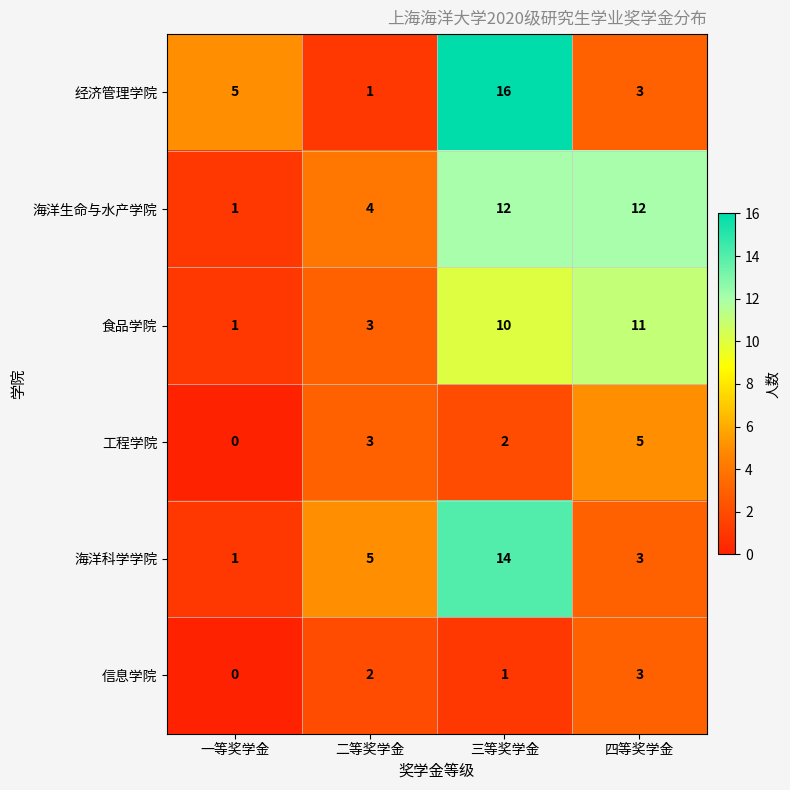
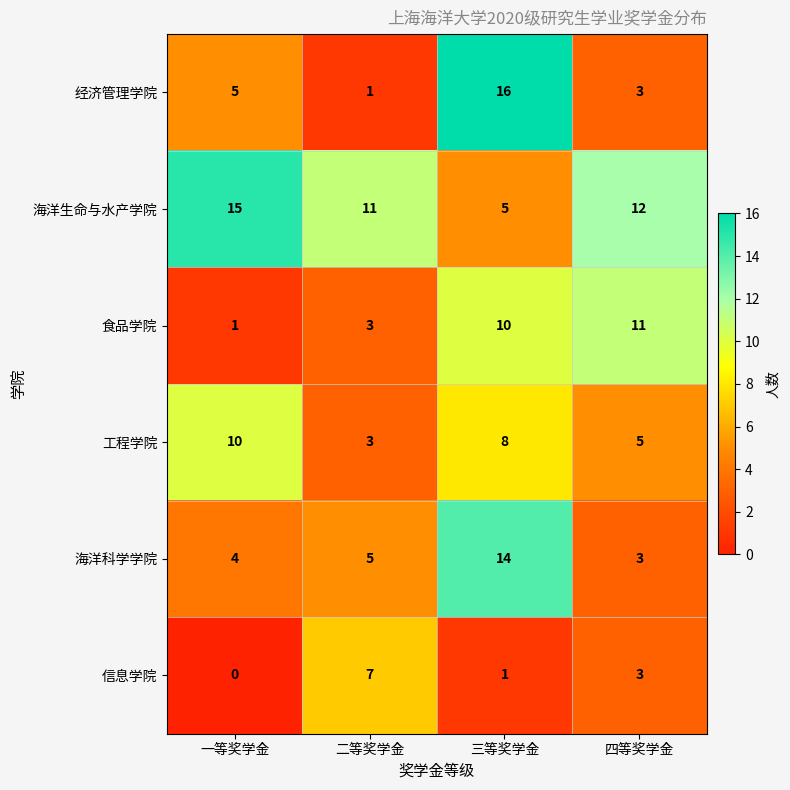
  {
    "经济管理学院": {
      "一等奖学金": 5,
      "二等奖学金": 1,
      "三等奖学金": 16,
      "四等奖学金": 3
    },
    "海洋生命与水产学院": {
-     "一等奖学金": 1,
-     "二等奖学金": 4,
-     "三等奖学金": 12,
+     "一等奖学金": 15,
+     "二等奖学金": 11,
+     "三等奖学金": 5,
      "四等奖学金": 12
    },
    "食品学院": {
      "一等奖学金": 1,
      "二等奖学金": 3,
      "三等奖学金": 10,
      "四等奖学金": 11
    },
    "工程学院": {
-     "一等奖学金": 0,
+     "一等奖学金": 10,
      "二等奖学金": 3,
-     "三等奖学金": 2,
+     "三等奖学金": 8,
      "四等奖学金": 5
    },
    "海洋科学学院": {
-     "一等奖学金": 1,
+     "一等奖学金": 4,
      "二等奖学金": 5,
      "三等奖学金": 14,
      "四等奖学金": 3
    },
    "信息学院": {
      "一等奖学金": 0,
-     "二等奖学金": 2,
+     "二等奖学金": 7,
      "三等奖学金": 1,
      "四等奖学金": 3
    }
  }
